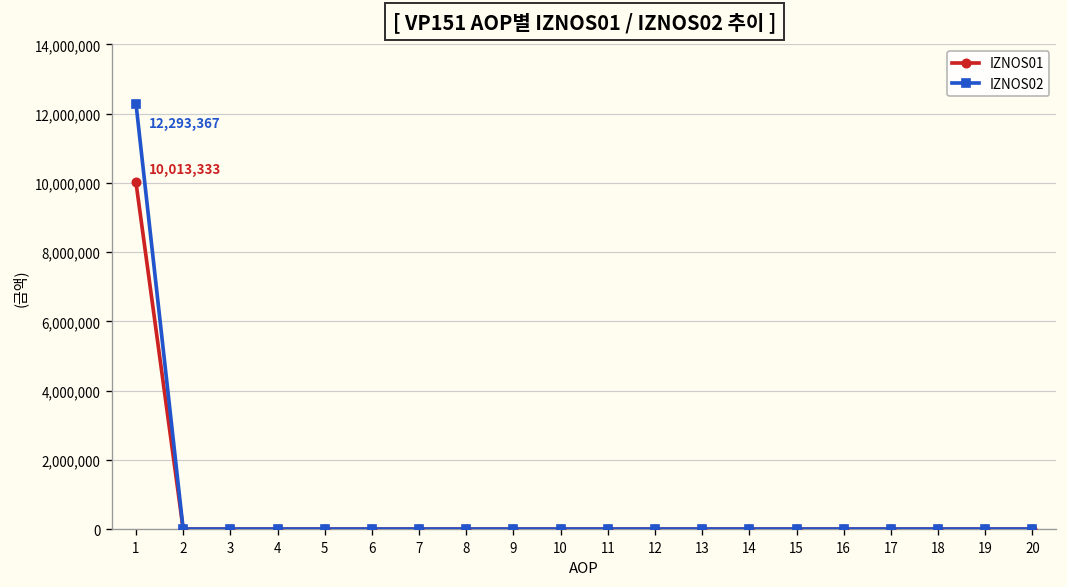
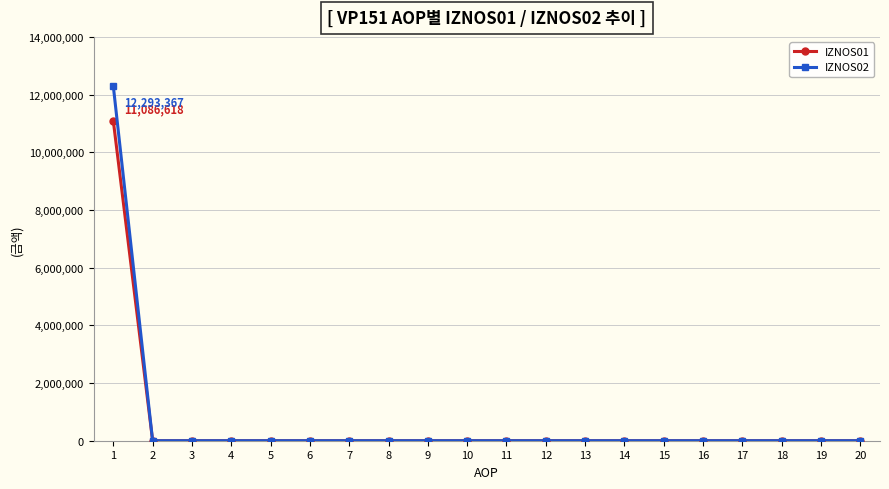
  {
    "IZNOS01": {
-     "1": "10,013,333"
+     "1": "11,086,618"
    },
    "IZNOS02": {
      "1": "12,293,367"
    }
  }
